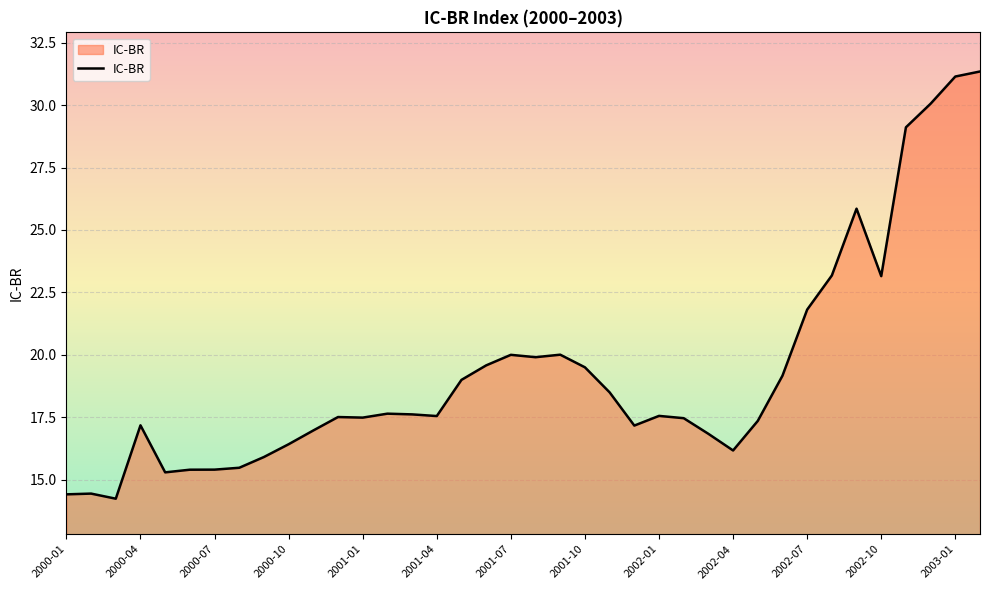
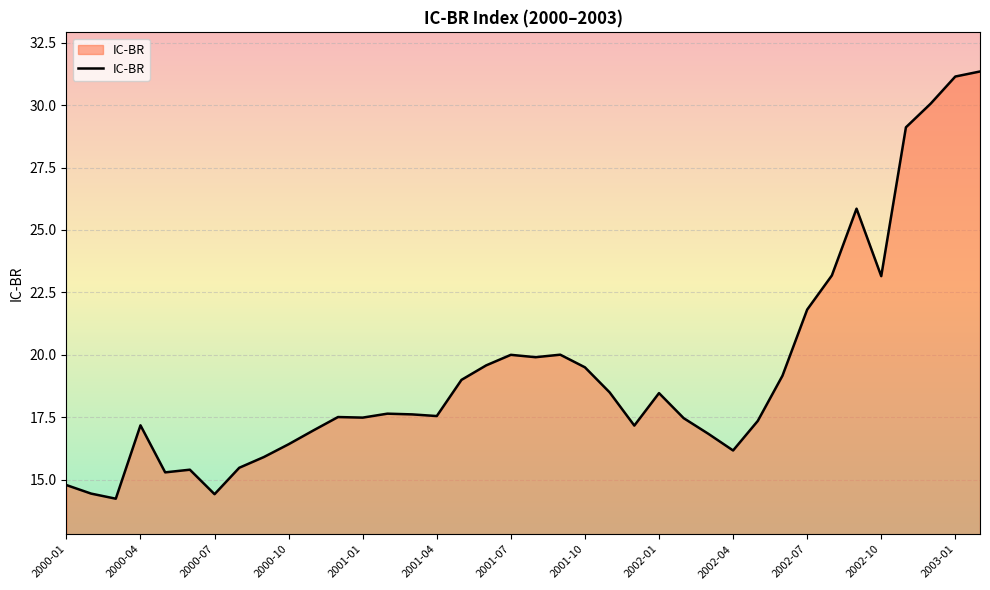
  {
-   "2000-01": 14.4,
+   "2000-01": 14.8,
    "2000-04": 17.2,
-   "2000-07": 15.4,
+   "2000-07": 14.4,
    "2000-10": 16.4,
    "2001-01": 17.5,
    "2001-04": 17.5,
    "2001-07": 20.0,
    "2001-10": 19.5,
-   "2002-01": 17.5,
+   "2002-01": 18.5,
    "2002-04": 16.2,
    "2002-07": 21.8,
    "2002-10": 23.1,
    "2003-01": 31.1
  }
